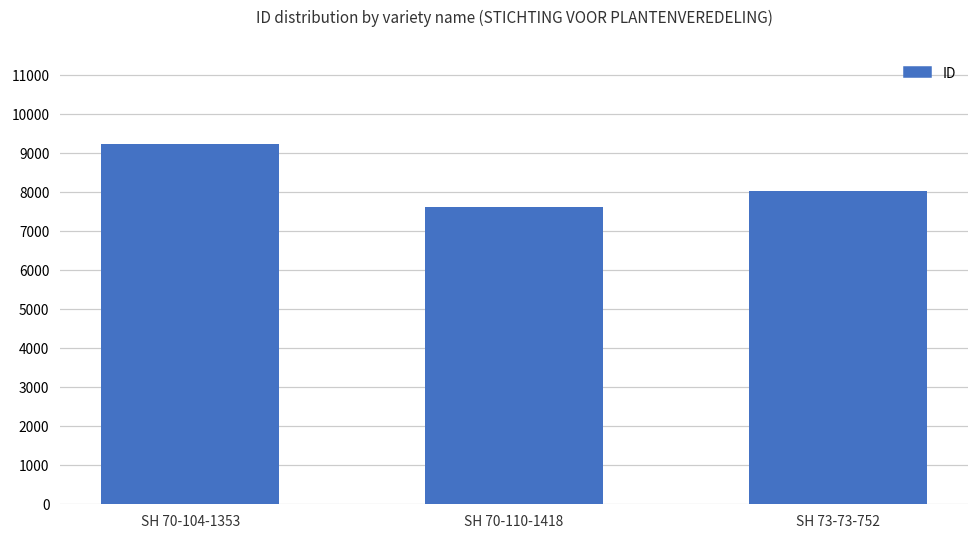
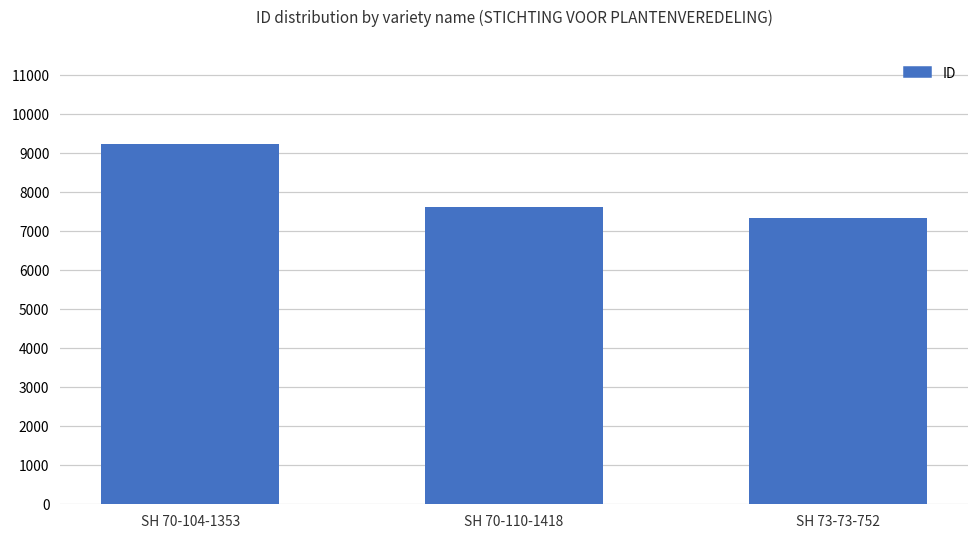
  {
    "SH 70-104-1353": 9200,
    "SH 70-110-1418": 7600,
-   "SH 73-73-752": 8000
+   "SH 73-73-752": 7300
  }
